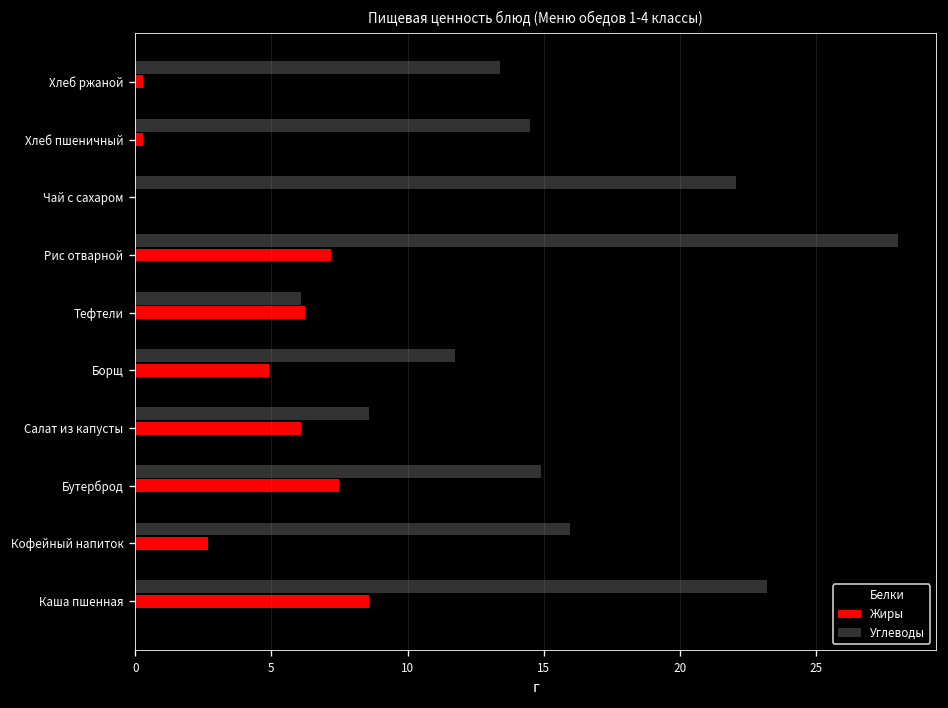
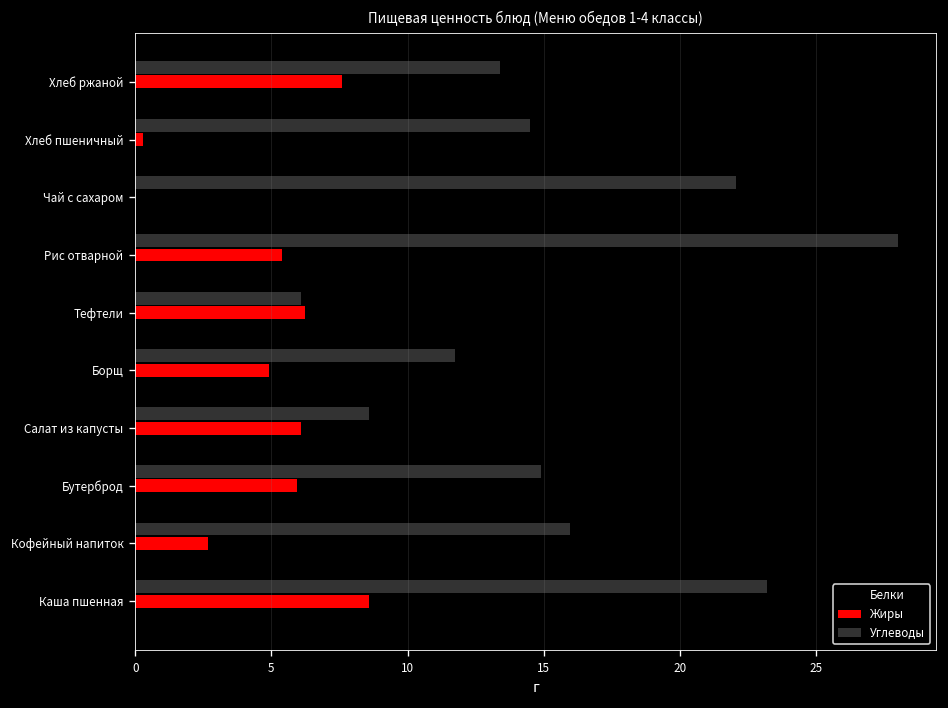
  {
    "Белки": {
      "Хлеб ржаной": 1.4,
      "Хлеб пшеничный": 2.4,
      "Чай с сахаром": 0.5,
      "Рис отварной": 3.7,
      "Тефтели": 7.4,
      "Борщ": 1.8,
      "Салат из капусты": 1.8,
      "Бутерброд": 2.4,
      "Кофейный напиток": 2.8,
      "Каша пшенная": 3.0
    },
    "Жиры": {
-     "Хлеб ржаной": 0.3,
+     "Хлеб ржаной": 7.6,
      "Хлеб пшеничный": 0.3,
      "Чай с сахаром": 0.0,
-     "Рис отварной": 7.2,
+     "Рис отварной": 5.4,
      "Тефтели": 6.2,
      "Борщ": 4.9,
      "Салат из капусты": 6.1,
-     "Бутерброд": 7.5,
+     "Бутерброд": 5.9,
      "Кофейный напиток": 2.7,
      "Каша пшенная": 8.6
    },
    "Углеводы": {
      "Хлеб ржаной": 13.4,
      "Хлеб пшеничный": 14.5,
      "Чай с сахаром": 22.1,
      "Рис отварной": 28.0,
      "Тефтели": 6.1,
      "Борщ": 11.8,
      "Салат из капусты": 8.6,
      "Бутерброд": 14.9,
      "Кофейный напиток": 16.0,
      "Каша пшенная": 23.2
    }
  }
